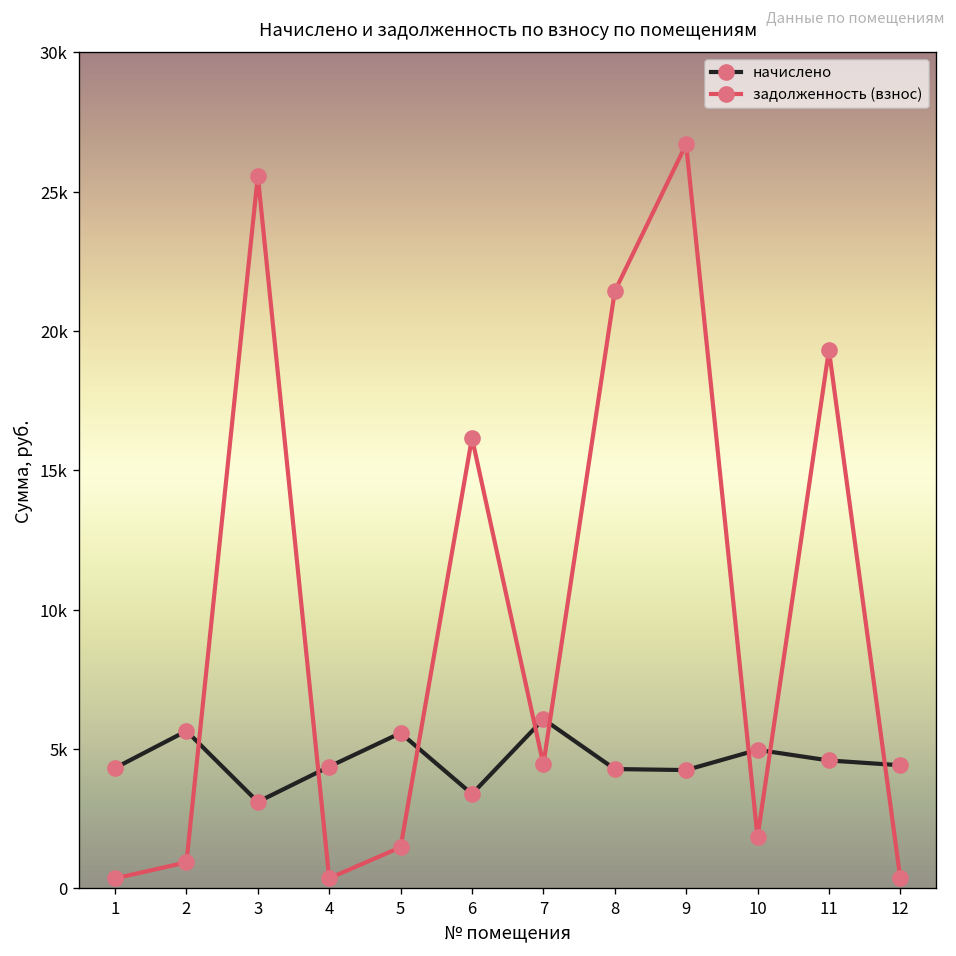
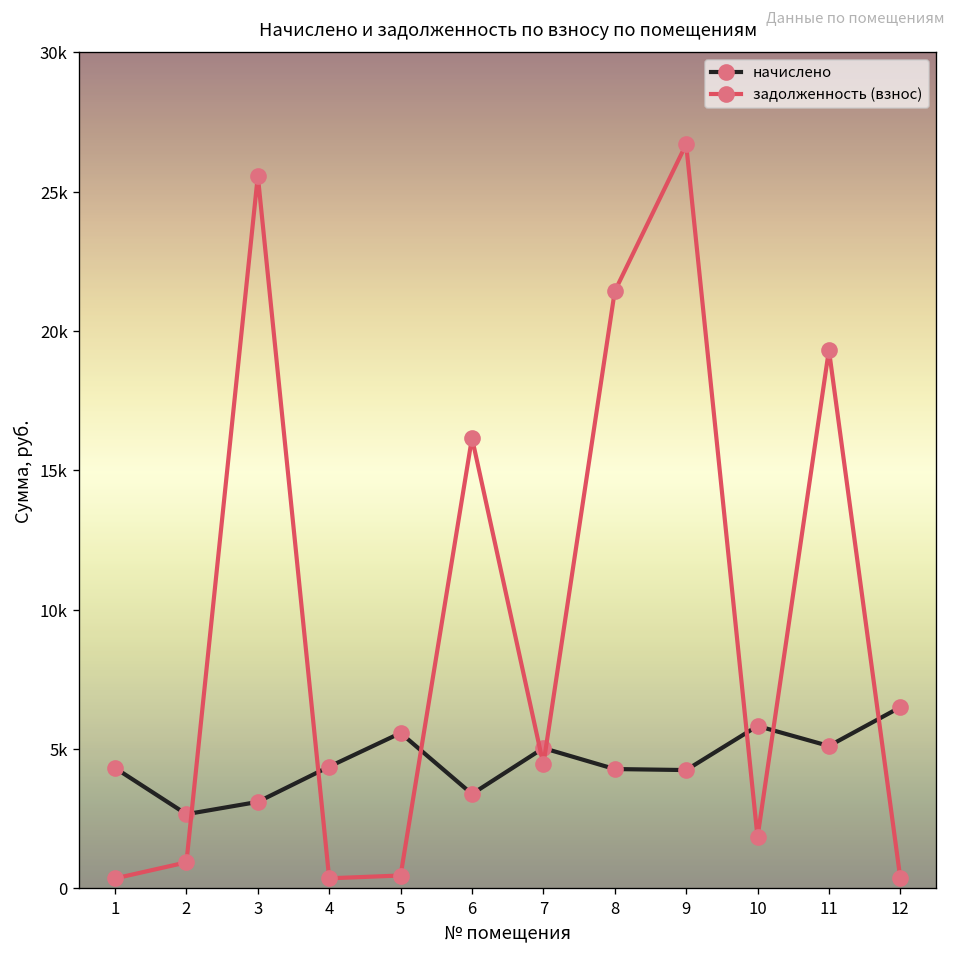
  {
    "начислено": {
      "1": 4300,
-     "2": 5700,
+     "2": 2700,
      "3": 3100,
      "4": 4400,
      "5": 5600,
      "6": 3400,
-     "7": 6100,
+     "7": 5000,
      "8": 4300,
      "9": 4200,
-     "10": 5000,
-     "11": 4600,
-     "12": 4400
+     "10": 5800,
+     "11": 5100,
+     "12": 6500
    },
    "задолженность (взнос)": {
      "1": 400,
      "2": 900,
      "3": 25600,
      "4": 400,
-     "5": 1500,
+     "5": 500,
      "6": 16200,
      "7": 4500,
      "8": 21400,
      "9": 26700,
      "10": 1800,
      "11": 19300,
      "12": 400
    }
  }
